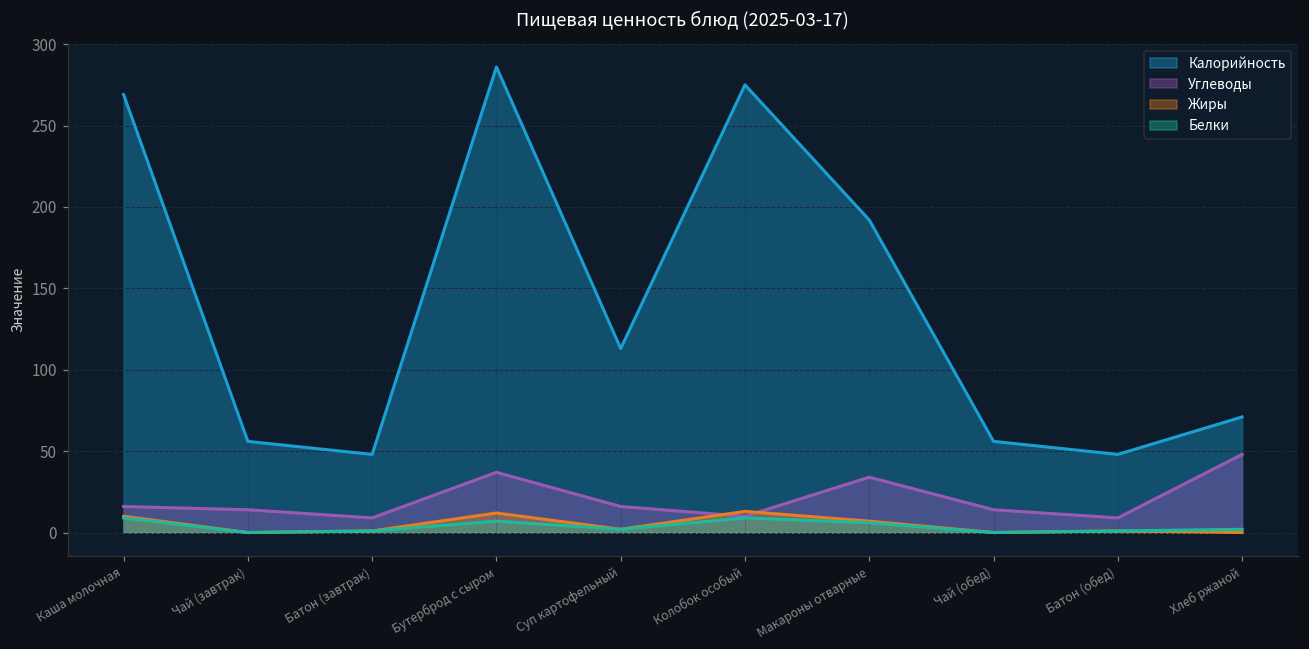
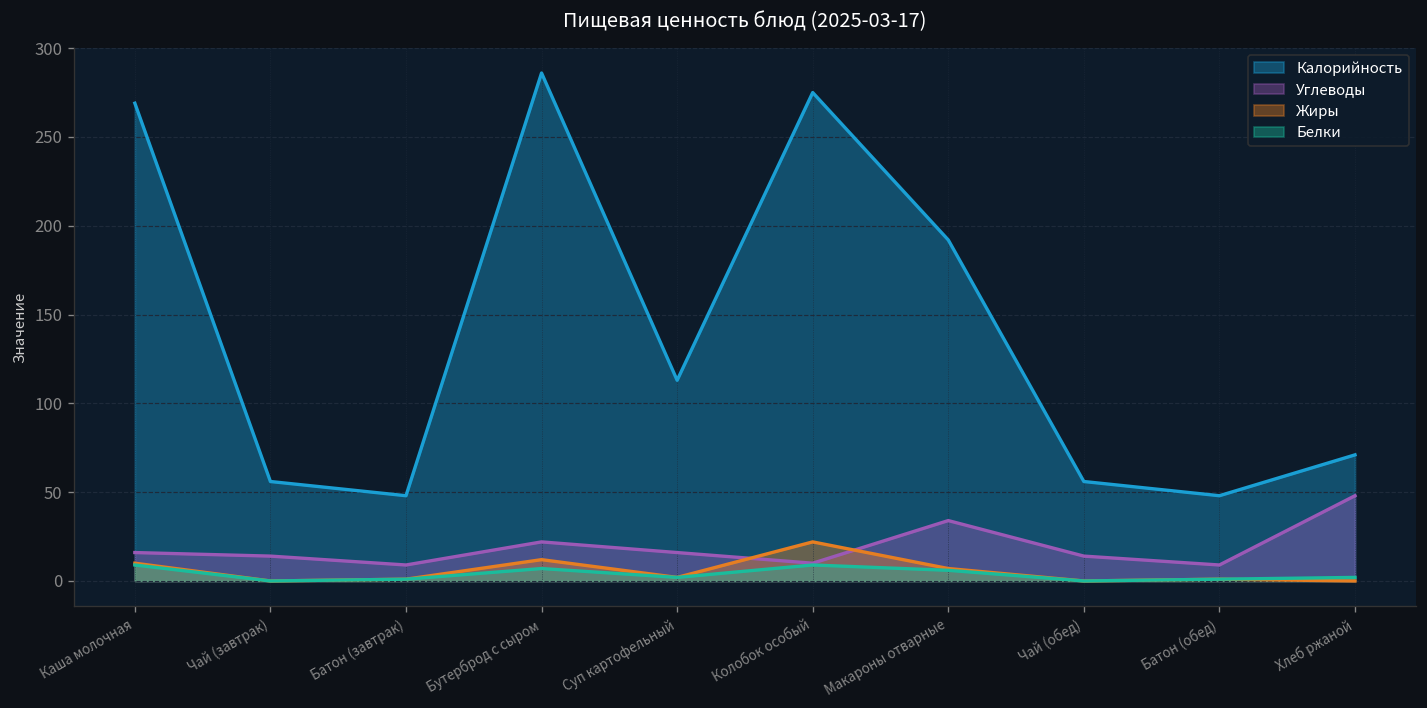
  {
    "Углеводы": {
      "Каша молочная": 16,
      "Чай (завтрак)": 14,
      "Батон (завтрак)": 9,
-     "Бутерброд с сыром": 37,
+     "Бутерброд с сыром": 22,
      "Суп картофельный": 16,
      "Макароны отварные": 34,
      "Чай (обед)": 14,
      "Батон (обед)": 9,
      "Хлеб ржаной": 48
    },
    "Жиры": {
      "Бутерброд с сыром": 12,
-     "Колобок особый": 13,
+     "Колобок особый": 22,
      "Хлеб ржаной": 0
    }
  }
